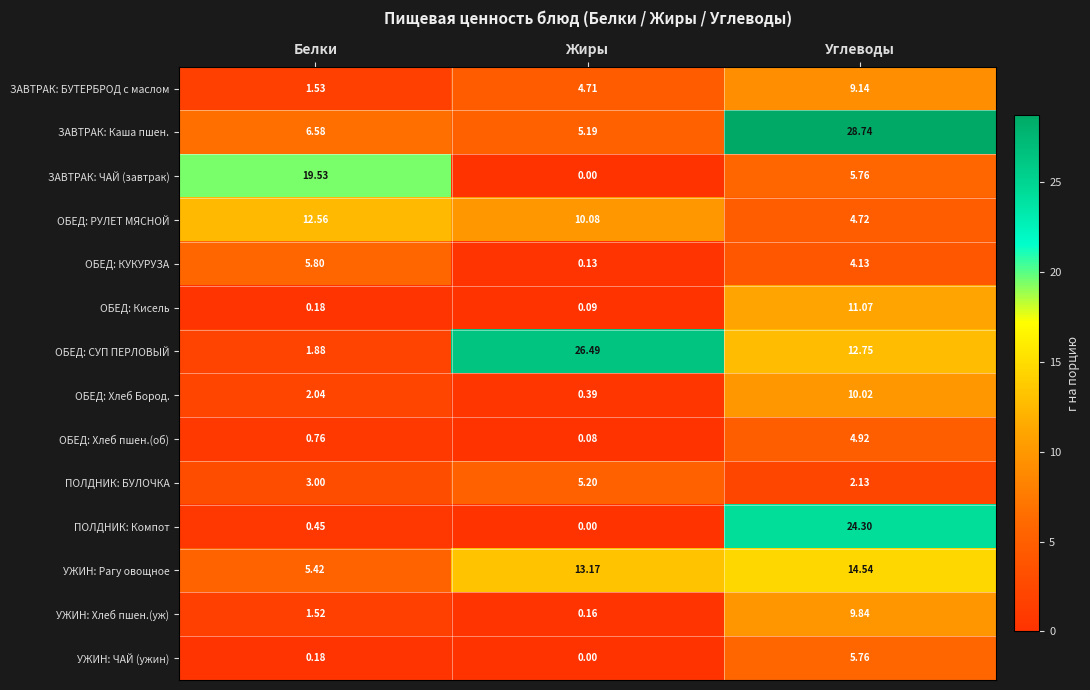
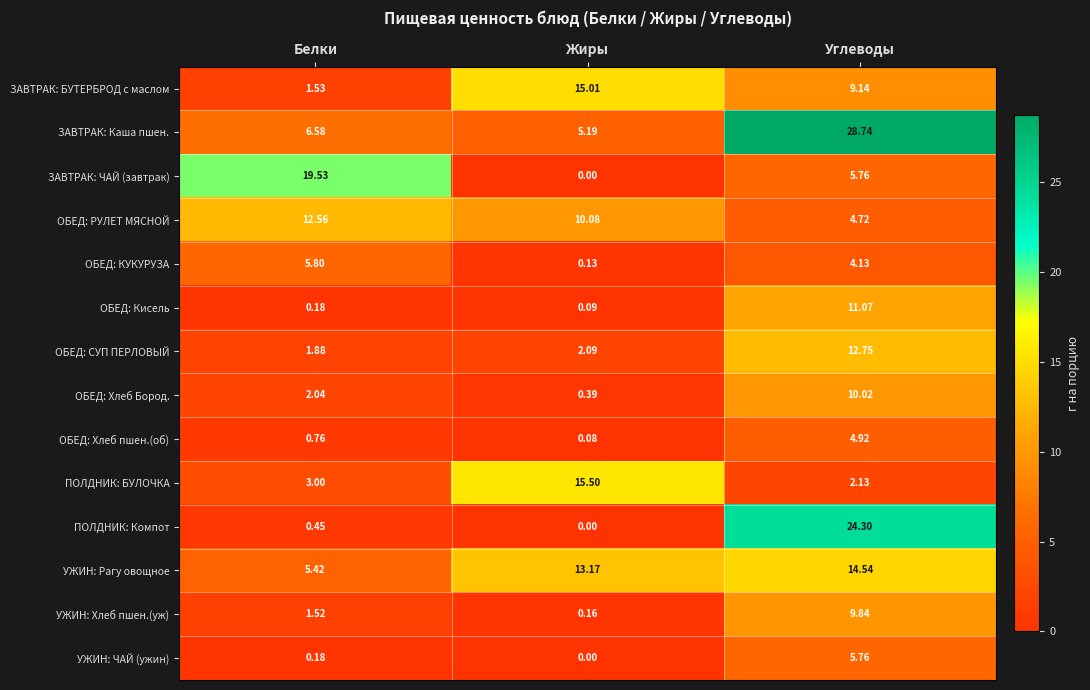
  {
    "ЗАВТРАК: БУТЕРБРОД с маслом": {
      "Белки": 1.53,
-     "Жиры": 4.71,
+     "Жиры": 15.01,
      "Углеводы": 9.14
    },
    "ЗАВТРАК: Каша пшен.": {
      "Белки": 6.58,
      "Жиры": 5.19,
      "Углеводы": 28.74
    },
    "ЗАВТРАК: ЧАЙ (завтрак)": {
      "Белки": 19.53,
      "Жиры": 0.00,
      "Углеводы": 5.76
    },
    "ОБЕД: РУЛЕТ МЯСНОЙ": {
      "Белки": 12.56,
      "Жиры": 10.08,
      "Углеводы": 4.72
    },
    "ОБЕД: КУКУРУЗА": {
      "Белки": 5.80,
      "Жиры": 0.13,
      "Углеводы": 4.13
    },
    "ОБЕД: Кисель": {
      "Белки": 0.18,
      "Жиры": 0.09,
      "Углеводы": 11.07
    },
    "ОБЕД: СУП ПЕРЛОВЫЙ": {
      "Белки": 1.88,
-     "Жиры": 26.49,
+     "Жиры": 2.09,
      "Углеводы": 12.75
    },
    "ОБЕД: Хлеб Бород.": {
      "Белки": 2.04,
      "Жиры": 0.39,
      "Углеводы": 10.02
    },
    "ОБЕД: Хлеб пшен.(об)": {
      "Белки": 0.76,
      "Жиры": 0.08,
      "Углеводы": 4.92
    },
    "ПОЛДНИК: БУЛОЧКА": {
      "Белки": 3.00,
-     "Жиры": 5.20,
+     "Жиры": 15.50,
      "Углеводы": 2.13
    },
    "ПОЛДНИК: Компот": {
      "Белки": 0.45,
      "Жиры": 0.00,
      "Углеводы": 24.30
    },
    "УЖИН: Рагу овощное": {
      "Белки": 5.42,
      "Жиры": 13.17,
      "Углеводы": 14.54
    },
    "УЖИН: Хлеб пшен.(уж)": {
      "Белки": 1.52,
      "Жиры": 0.16,
      "Углеводы": 9.84
    },
    "УЖИН: ЧАЙ (ужин)": {
      "Белки": 0.18,
      "Жиры": 0.00,
      "Углеводы": 5.76
    }
  }
